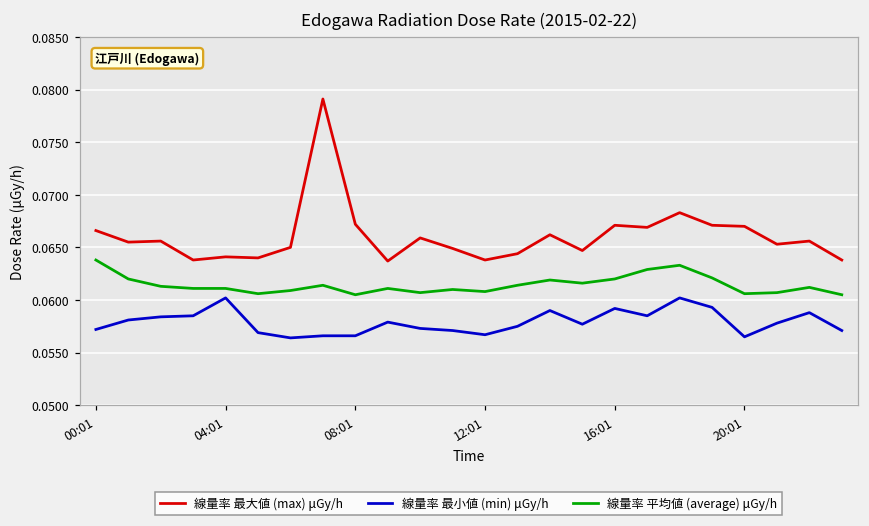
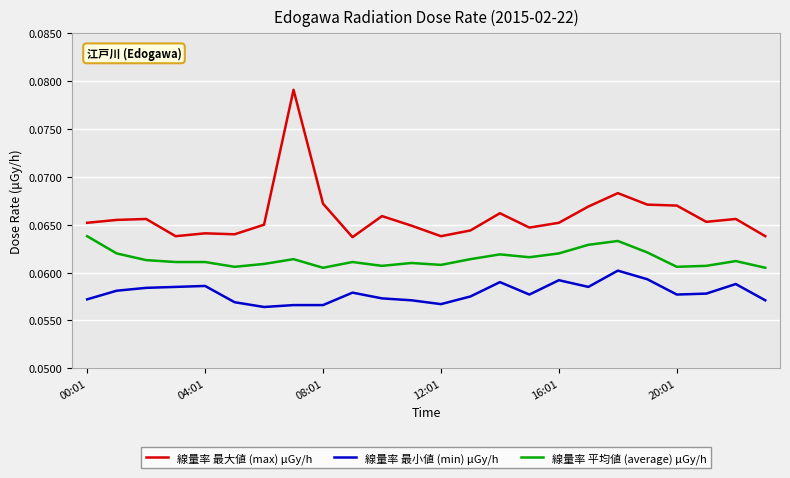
  {
    "線量率 最大値 (max) μGy/h": {
-     "00:01": 0.067,
+     "00:01": 0.065,
      "04:01": 0.064,
      "08:01": 0.067,
      "12:01": 0.064,
-     "16:01": 0.067,
+     "16:01": 0.065,
      "20:01": 0.067
    },
    "線量率 最小値 (min) μGy/h": {
      "00:01": 0.057,
-     "04:01": 0.060,
+     "04:01": 0.059,
      "08:01": 0.057,
      "12:01": 0.057,
      "16:01": 0.059,
-     "20:01": 0.057
+     "20:01": 0.058
    },
    "線量率 平均値 (average) μGy/h": {
      "00:01": 0.064,
      "04:01": 0.061,
      "08:01": 0.061,
      "12:01": 0.061,
      "16:01": 0.062,
      "20:01": 0.061
    }
  }
